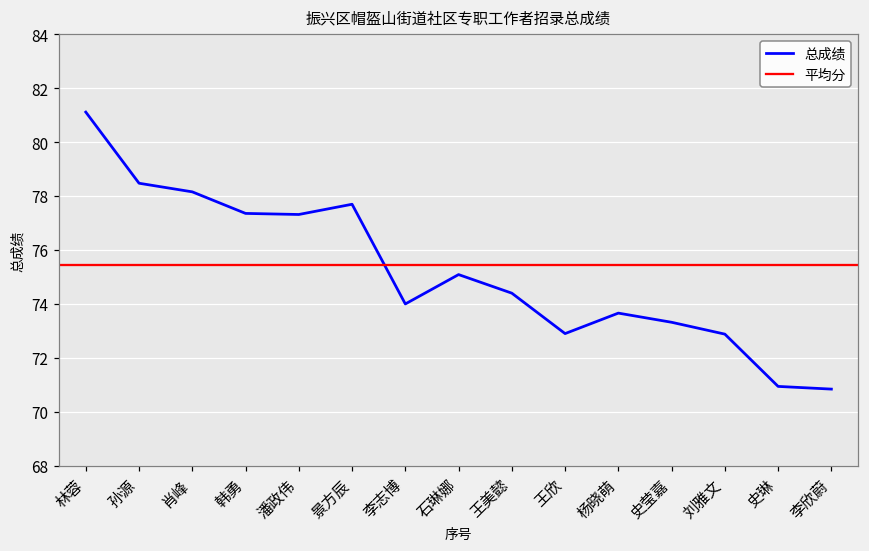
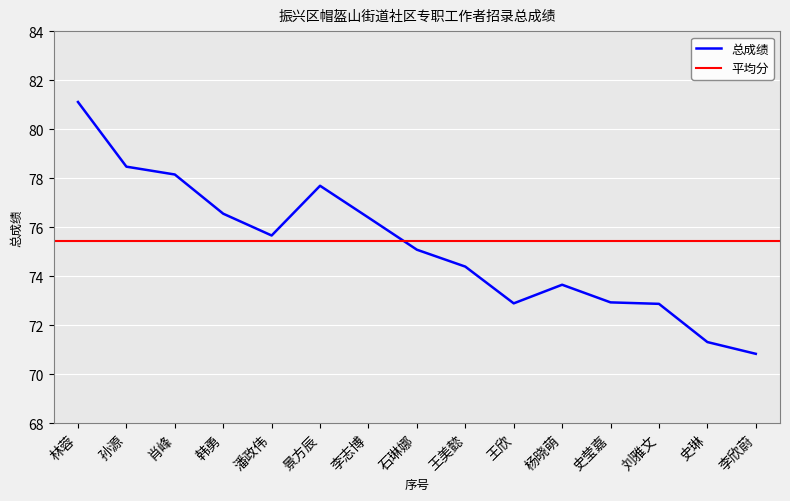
  {
    "林蓉": 81.1,
    "孙源": 78.5,
    "肖峰": 78.2,
-   "韩勇": 77.4,
-   "潘政伟": 77.3,
+   "韩勇": 76.6,
+   "潘政伟": 75.7,
    "景方辰": 77.7,
-   "李志博": 74.0,
+   "李志博": 76.4,
    "石琳娜": 75.1,
    "王美懿": 74.4,
    "王欣": 72.9,
    "杨晓萌": 73.7,
-   "史莹嘉": 73.3,
+   "史莹嘉": 72.9,
    "刘雅文": 72.9,
-   "史琳": 70.9,
+   "史琳": 71.3,
    "李欣蔚": 70.8
  }
